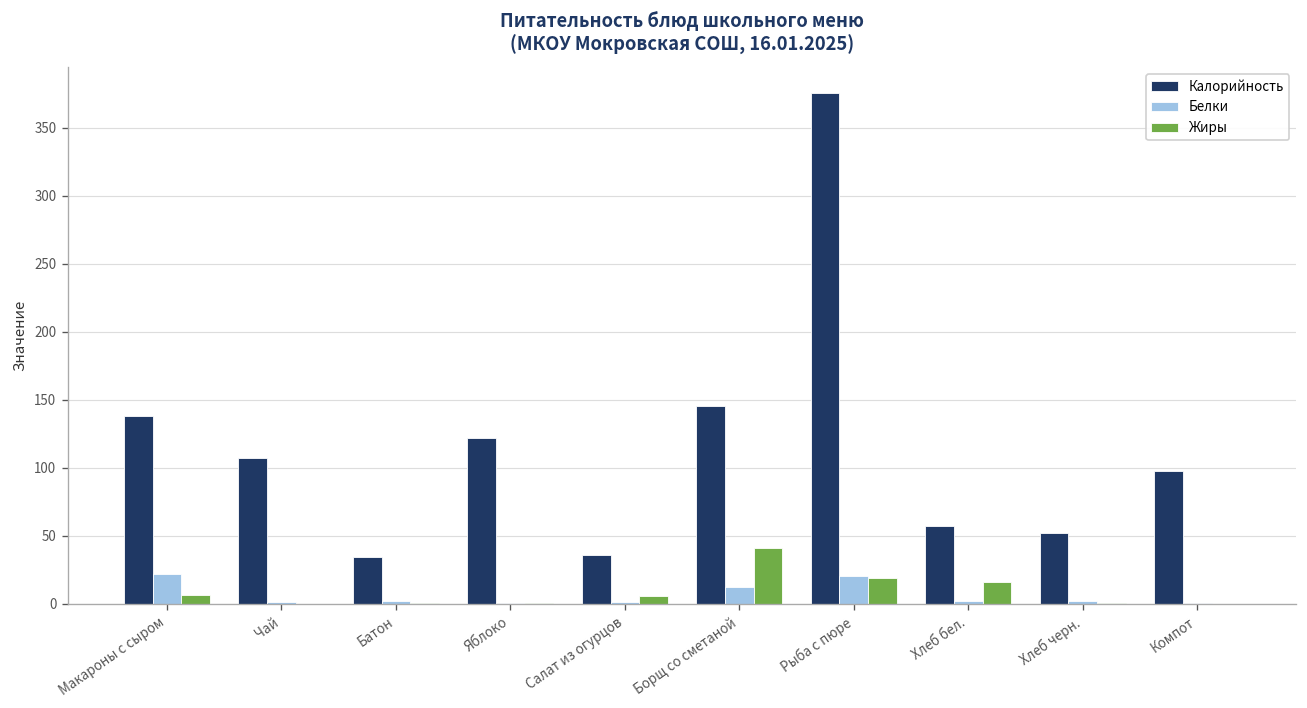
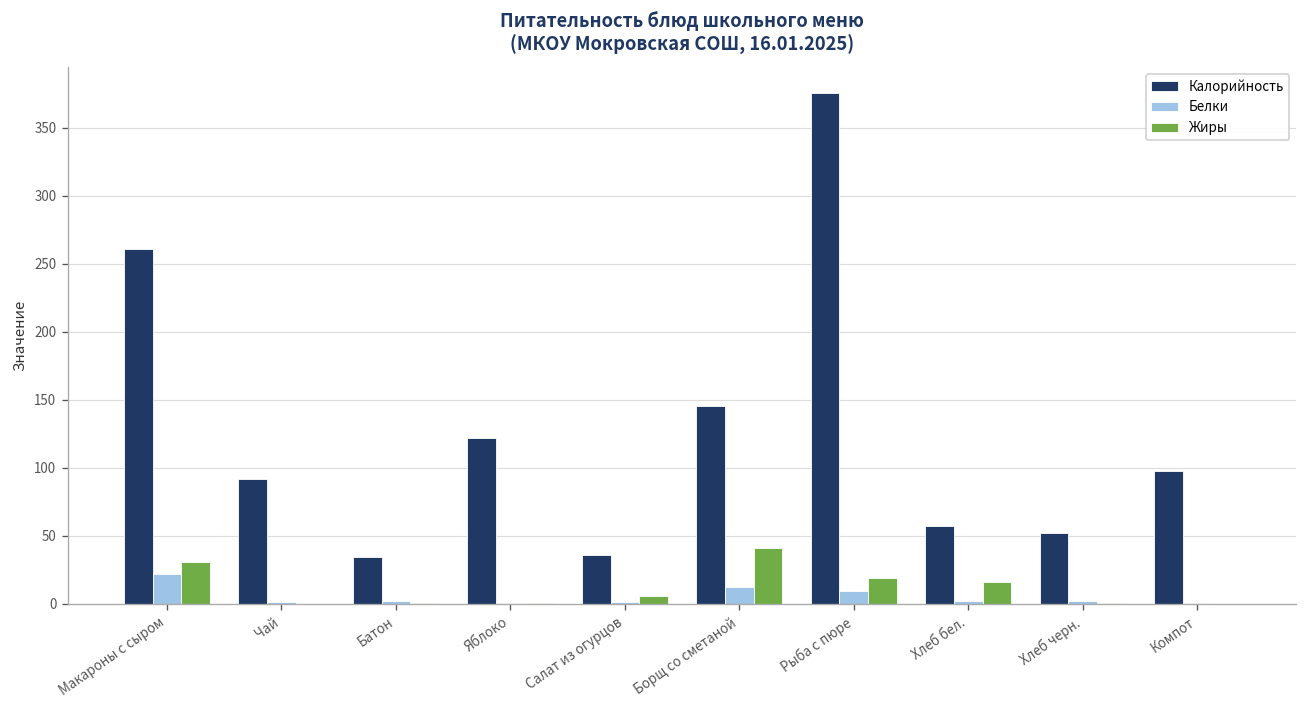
  {
    "Калорийность": {
-     "Макароны с сыром": 138,
-     "Чай": 107,
+     "Макароны с сыром": 261,
+     "Чай": 91,
      "Батон": 34,
      "Яблоко": 122,
      "Салат из огурцов": 36,
      "Борщ со сметаной": 146,
      "Рыба с пюре": 376,
      "Хлеб бел.": 57,
      "Хлеб черн.": 52,
      "Компот": 98
    },
    "Белки": {
      "Макароны с сыром": 22,
      "Борщ со сметаной": 12,
-     "Рыба с пюре": 20
+     "Рыба с пюре": 9
    },
    "Жиры": {
-     "Макароны с сыром": 6,
+     "Макароны с сыром": 31,
      "Чай": 0,
      "Салат из огурцов": 6,
      "Борщ со сметаной": 41,
      "Рыба с пюре": 19,
      "Хлеб бел.": 16
    }
  }
